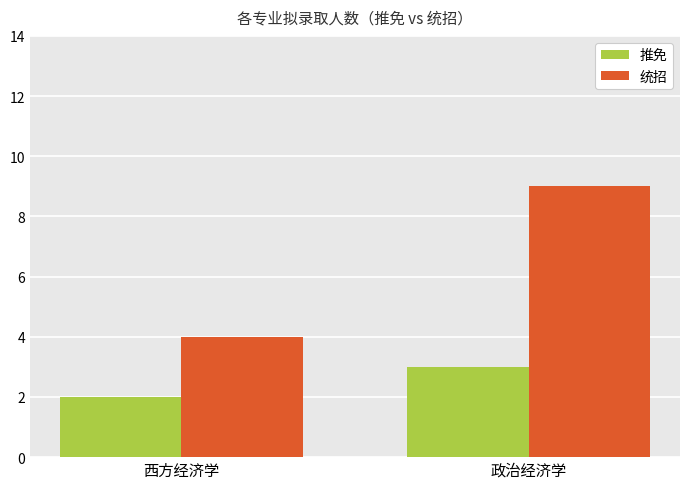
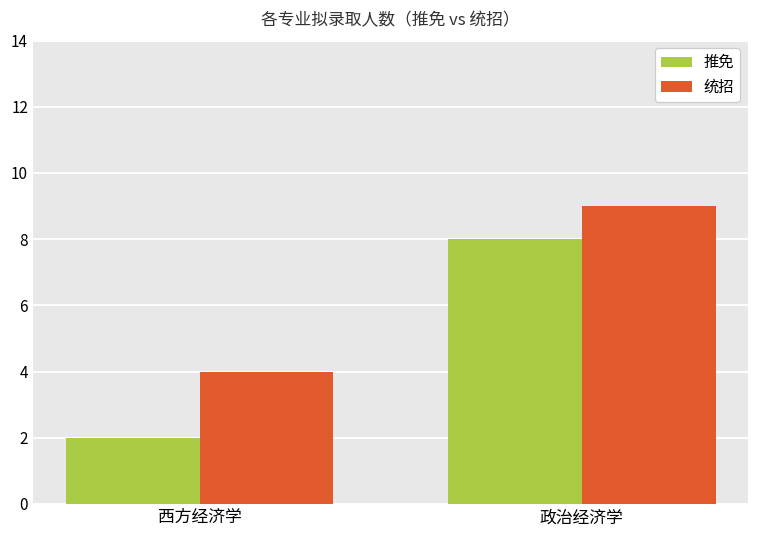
  {
    "推免": {
      "西方经济学": 2,
-     "政治经济学": 3
+     "政治经济学": 8
    },
    "统招": {
      "西方经济学": 4,
      "政治经济学": 9
    }
  }
